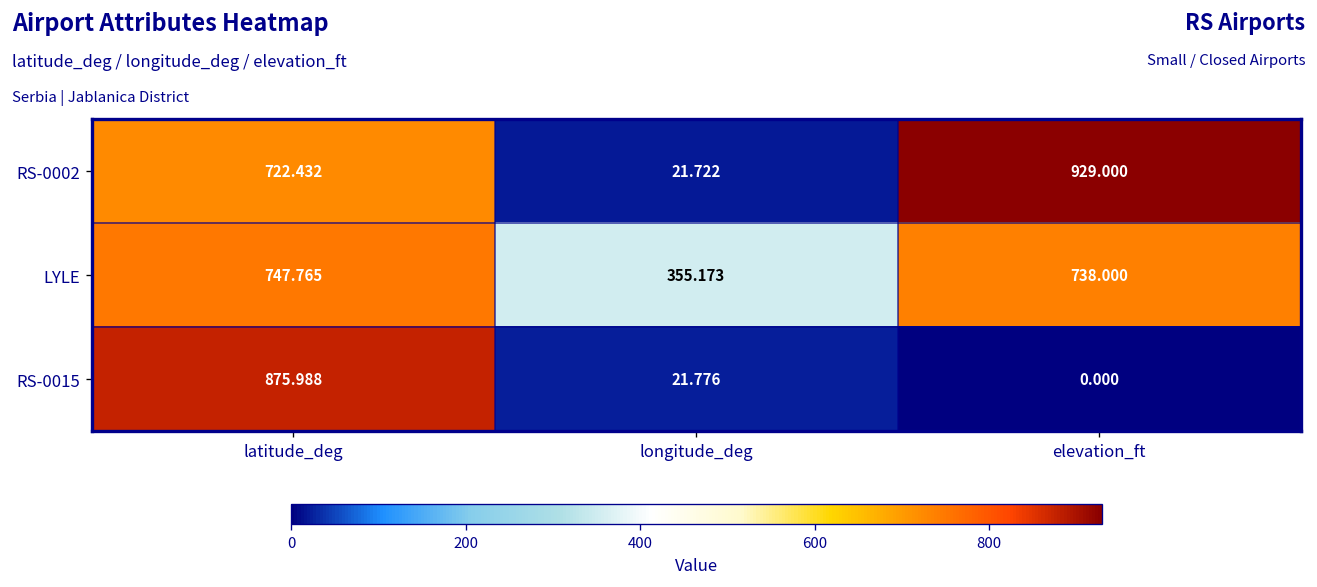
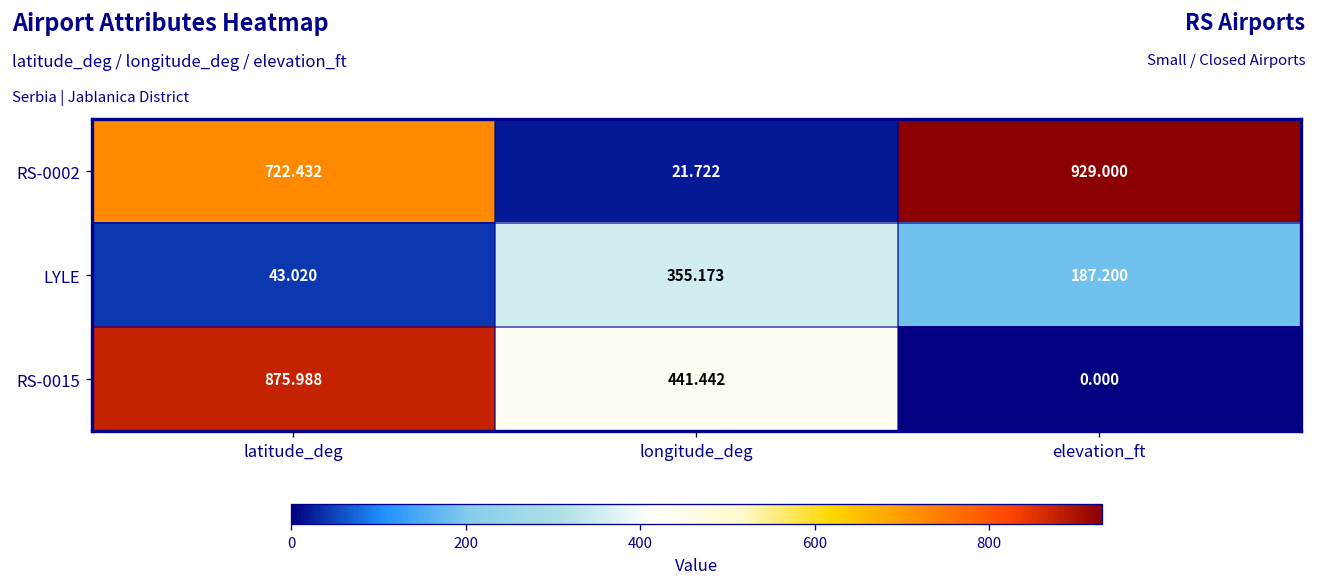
  {
    "RS-0002": {
      "latitude_deg": 722.432,
      "longitude_deg": 21.722,
      "elevation_ft": 929.000
    },
    "LYLE": {
-     "latitude_deg": 747.765,
+     "latitude_deg": 43.020,
      "longitude_deg": 355.173,
-     "elevation_ft": 738.000
+     "elevation_ft": 187.200
    },
    "RS-0015": {
      "latitude_deg": 875.988,
-     "longitude_deg": 21.776,
+     "longitude_deg": 441.442,
      "elevation_ft": 0.000
    }
  }
